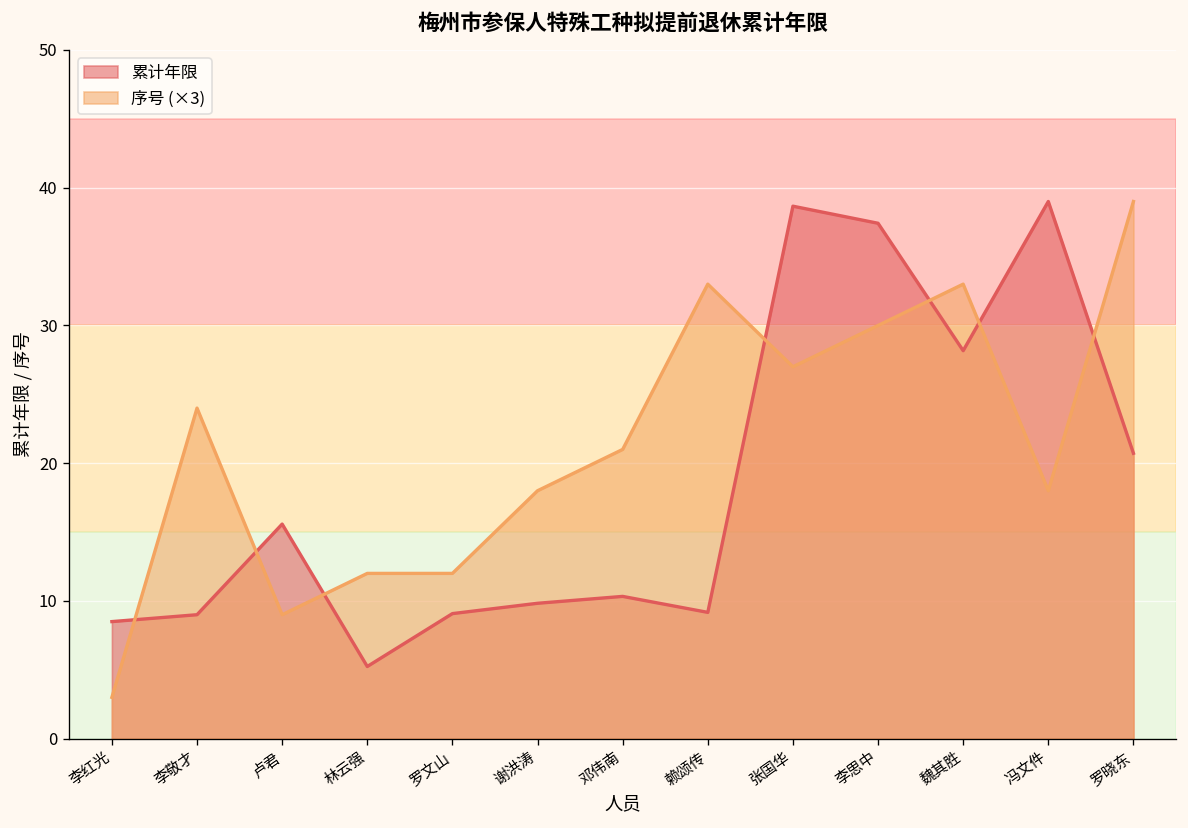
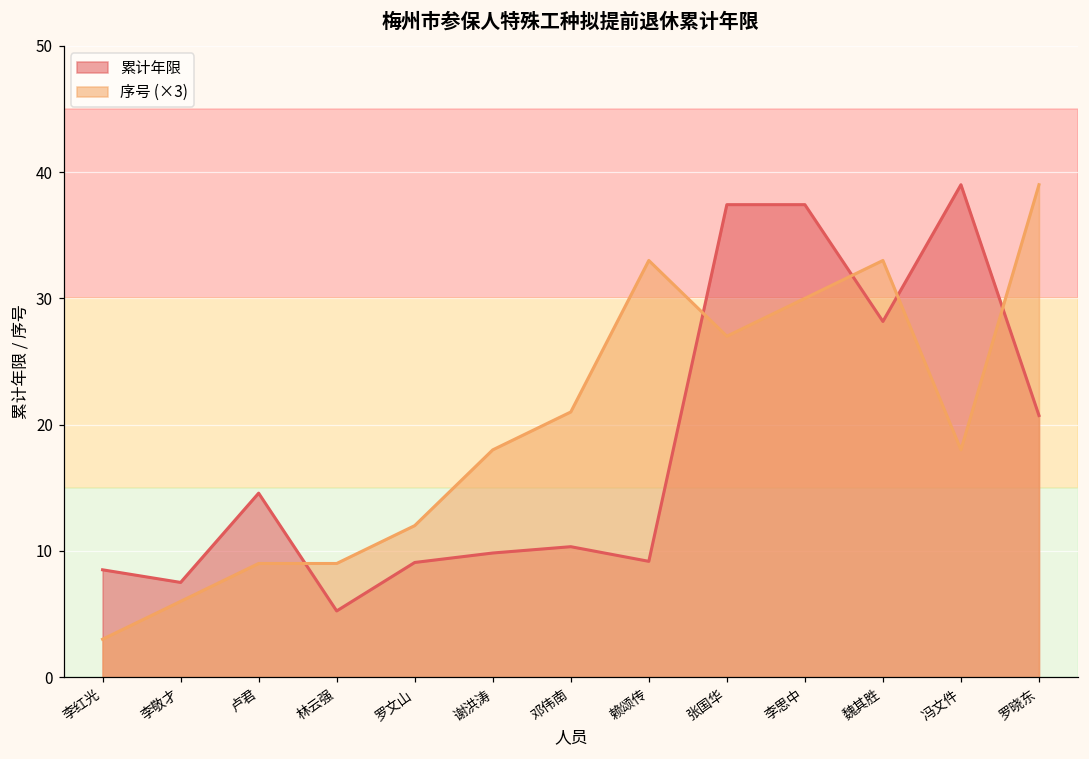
  {
    "累计年限": {
      "李红光": 8.5,
-     "李敬才": 9.0,
-     "卢君": 15.6,
+     "李敬才": 7.5,
+     "卢君": 14.6,
      "林云强": 5.2,
      "罗文山": 9.1,
      "谢洪涛": 9.8,
      "邓伟南": 10.3,
      "赖颂传": 9.2,
-     "张国华": 38.7,
+     "张国华": 37.4,
      "李思中": 37.4,
      "魏其胜": 28.2,
      "冯文件": 39.0,
      "罗晓东": 20.7
    },
    "序号 (×3)": {
      "李红光": 3.0,
-     "李敬才": 24.0,
+     "李敬才": 6.0,
      "卢君": 9.0,
-     "林云强": 12.0,
+     "林云强": 9.0,
      "罗文山": 12.0,
      "谢洪涛": 18.0,
      "邓伟南": 21.0,
      "赖颂传": 33.0,
      "张国华": 27.0,
      "李思中": 30.0,
      "魏其胜": 33.0,
      "冯文件": 18.0,
      "罗晓东": 39.0
    }
  }
